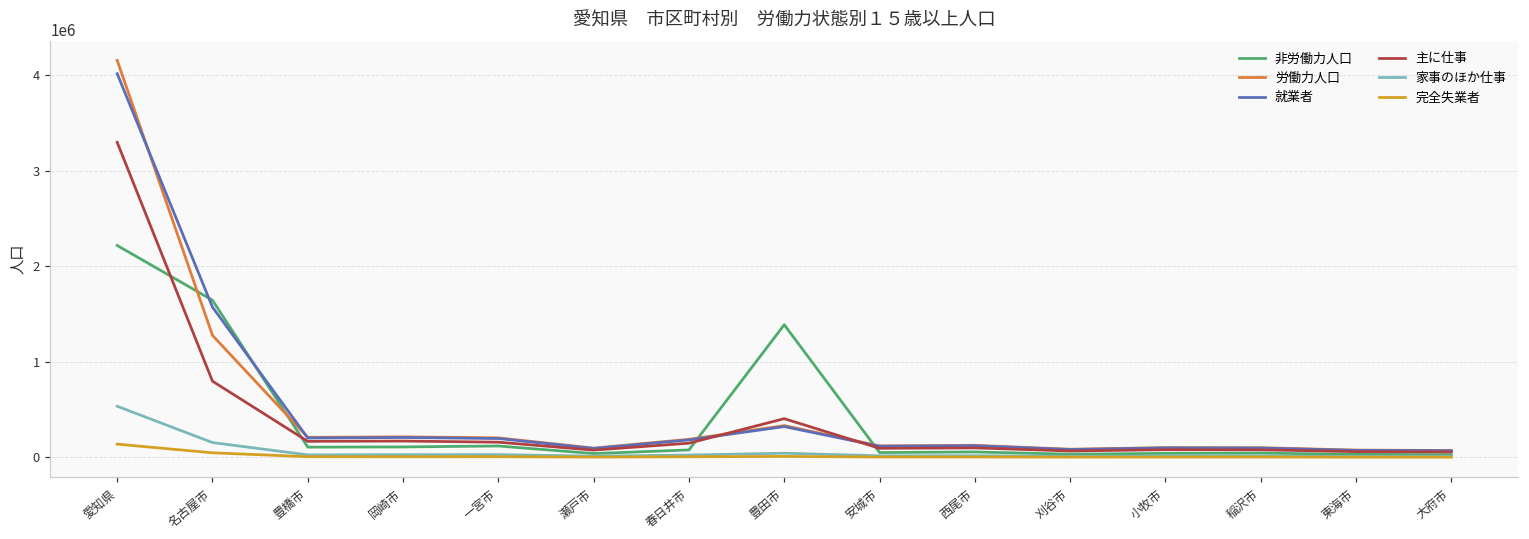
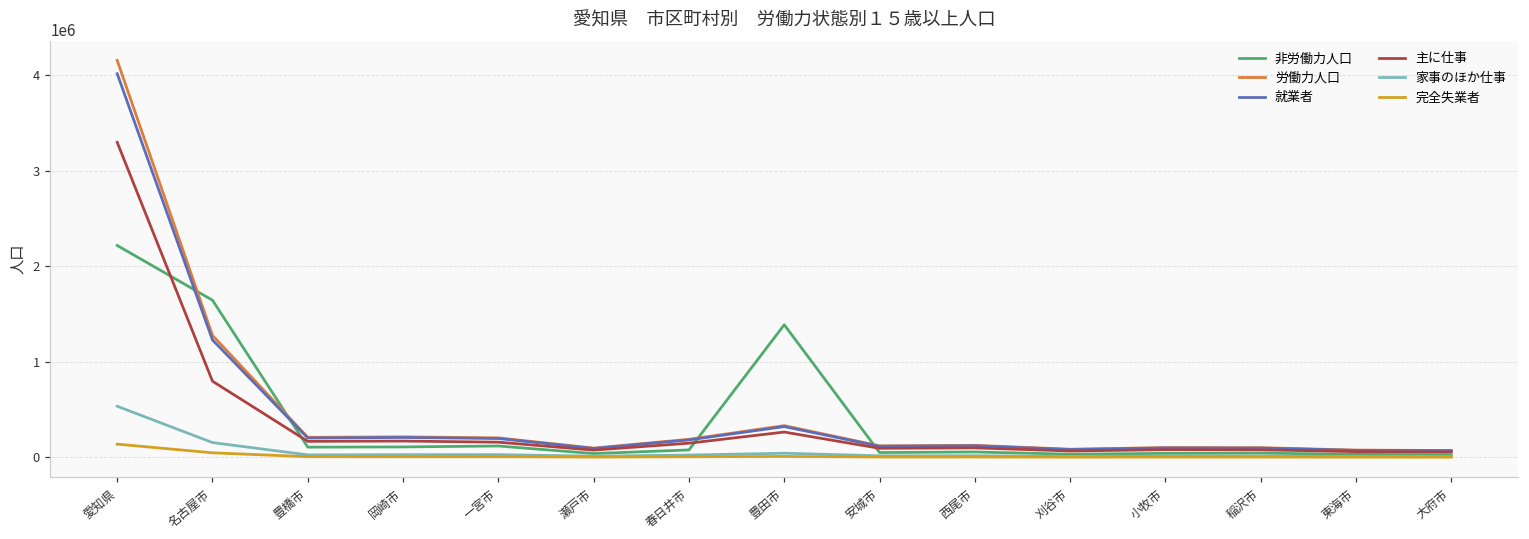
  {
    "非労働力人口": {
      "愛知県": 2200000,
      "名古屋市": 1600000,
      "豊橋市": 100000,
      "岡崎市": 100000,
      "一宮市": 100000,
      "春日井市": 100000,
      "豊田市": 1400000,
      "安城市": 100000,
      "西尾市": 100000,
      "稲沢市": 0
    },
    "就業者": {
      "愛知県": 4000000,
-     "名古屋市": 1600000
+     "名古屋市": 1200000
    },
    "主に仕事": {
      "愛知県": 3300000,
      "名古屋市": 800000,
      "豊橋市": 200000,
      "岡崎市": 200000,
      "一宮市": 200000,
      "春日井市": 100000,
-     "豊田市": 400000
+     "豊田市": 300000
    },
    "家事のほか仕事": {
      "愛知県": 500000,
      "名古屋市": 200000,
      "豊田市": 0
    }
  }
